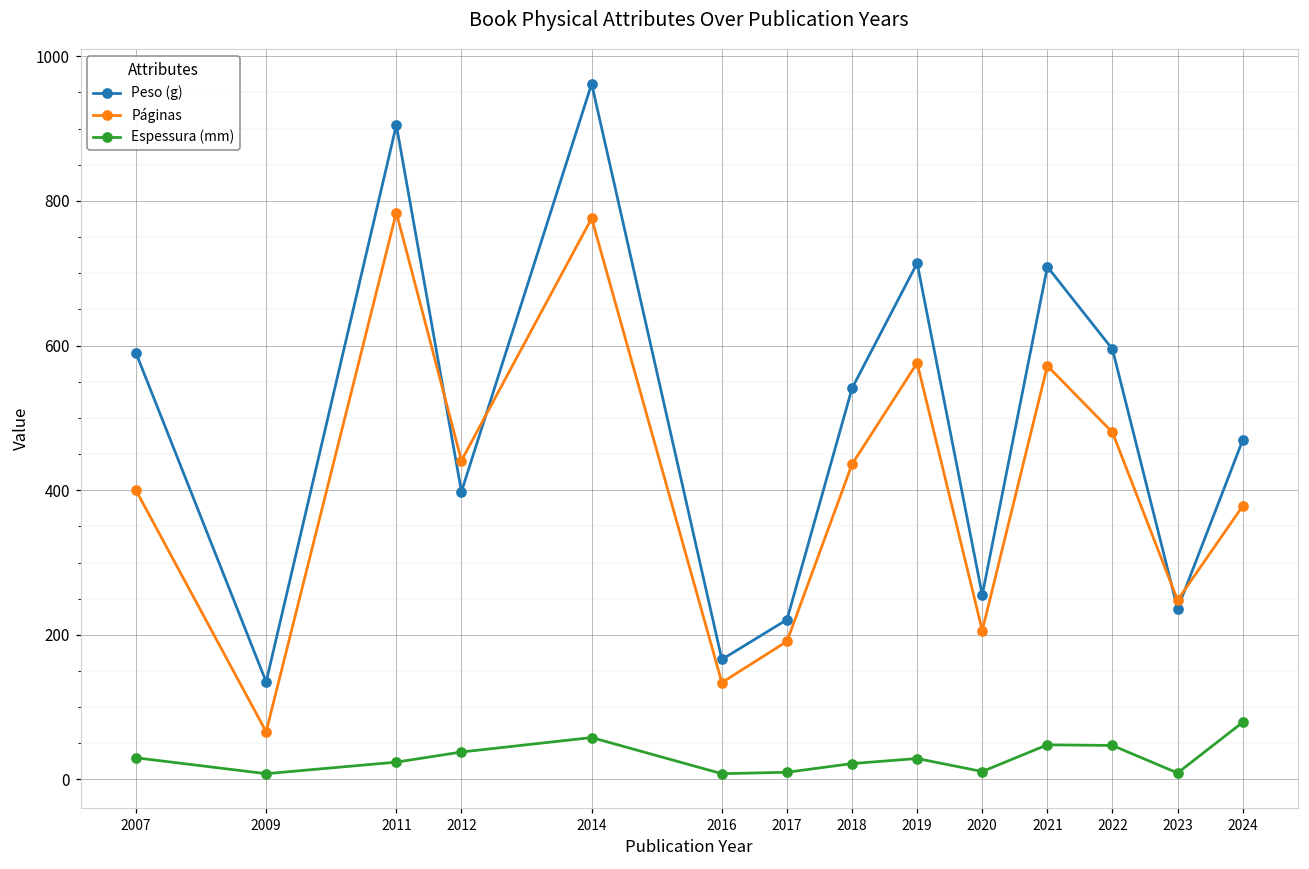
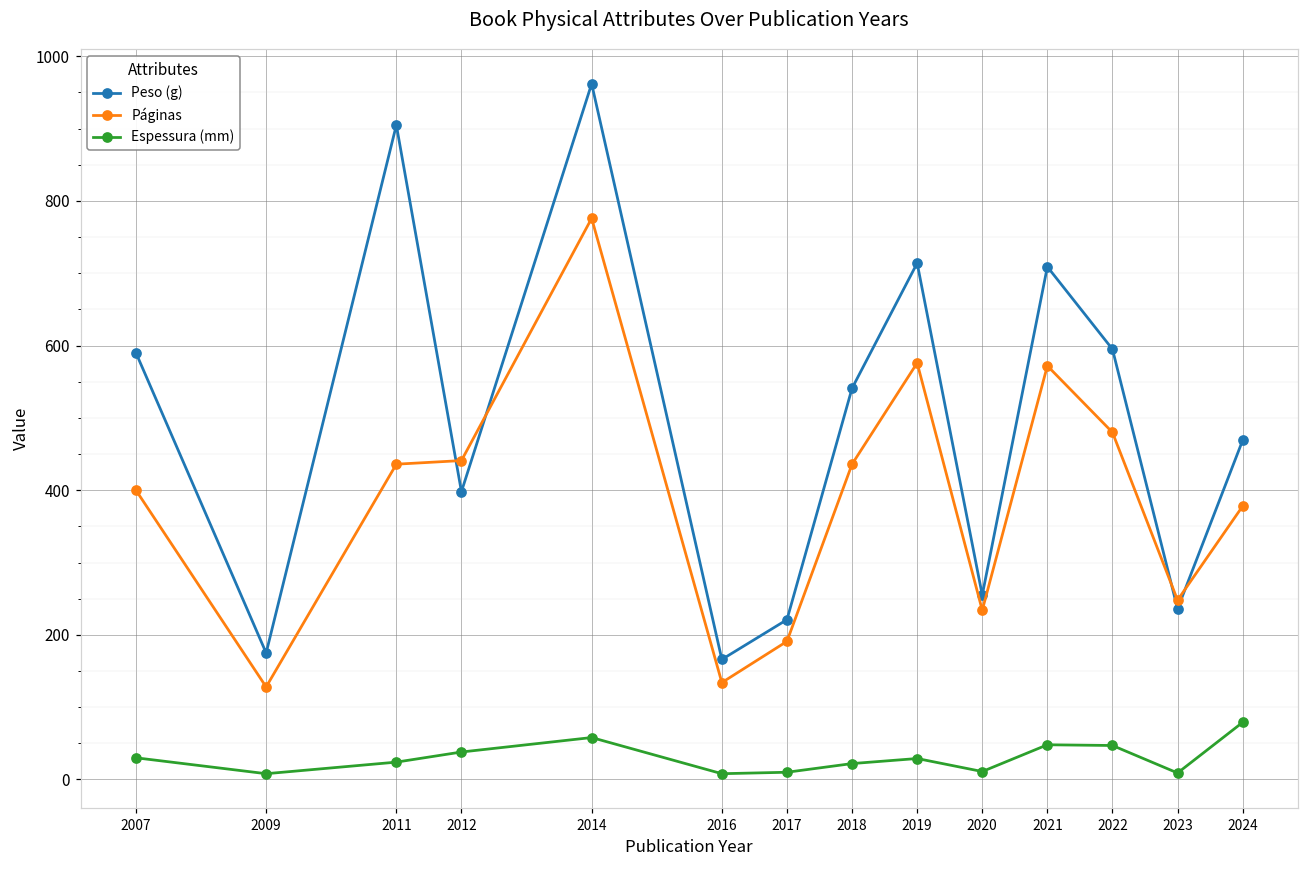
  {
    "Peso (g)": {
      "2007": 590,
-     "2009": 140,
+     "2009": 180,
      "2011": 910,
      "2012": 400,
      "2014": 960,
      "2016": 170,
      "2017": 220,
      "2018": 540,
      "2019": 710,
      "2020": 260,
      "2021": 710,
      "2022": 600,
      "2023": 240,
      "2024": 470
    },
    "Páginas": {
      "2007": 400,
-     "2009": 70,
-     "2011": 780,
+     "2009": 130,
+     "2011": 440,
      "2012": 440,
      "2014": 780,
      "2016": 130,
      "2017": 190,
      "2018": 440,
      "2019": 580,
-     "2020": 210,
+     "2020": 230,
      "2021": 570,
      "2022": 480,
      "2023": 250,
      "2024": 380
    },
    "Espessura (mm)": {
      "2007": 30,
      "2009": 10,
      "2011": 20,
      "2012": 40,
      "2014": 60,
      "2016": 10,
      "2017": 10,
      "2018": 20,
      "2019": 30,
      "2020": 10,
      "2021": 50,
      "2022": 50,
      "2023": 10,
      "2024": 80
    }
  }
